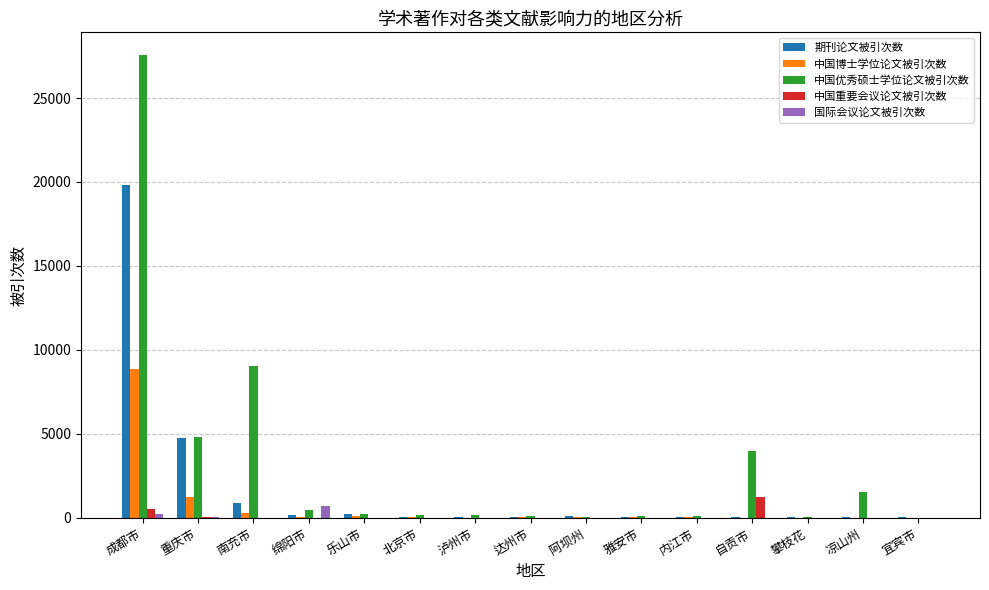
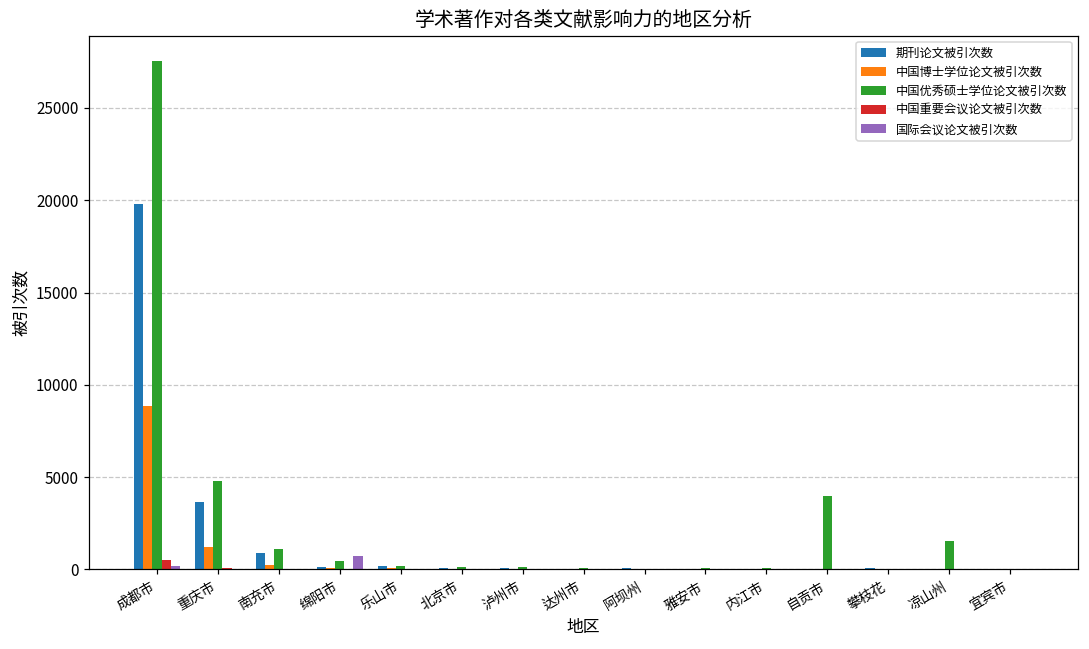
  {
    "期刊论文被引次数": {
      "成都市": 19800,
-     "重庆市": 4800,
+     "重庆市": 3600,
      "南充市": 900,
      "乐山市": 200
    },
    "中国博士学位论文被引次数": {
      "成都市": 8900,
      "重庆市": 1200,
      "南充市": 300
    },
    "中国优秀硕士学位论文被引次数": {
      "成都市": 27500,
      "重庆市": 4800,
-     "南充市": 9000,
+     "南充市": 1100,
      "绵阳市": 400,
      "乐山市": 200,
      "自贡市": 4000,
      "凉山州": 1500
    },
    "中国重要会议论文被引次数": {
      "成都市": 500,
      "北京市": 0,
      "达州市": 0,
      "内江市": 0,
-     "自贡市": 1300,
+     "自贡市": 0,
      "攀枝花": 0,
      "凉山州": 0,
      "宜宾市": 0
    },
    "国际会议论文被引次数": {
      "成都市": 200,
      "绵阳市": 700,
      "北京市": 0,
      "泸州市": 0,
      "阿坝州": 0,
      "雅安市": 0,
      "内江市": 0,
      "自贡市": 0,
      "攀枝花": 0,
      "凉山州": 0,
      "宜宾市": 0
    }
  }
